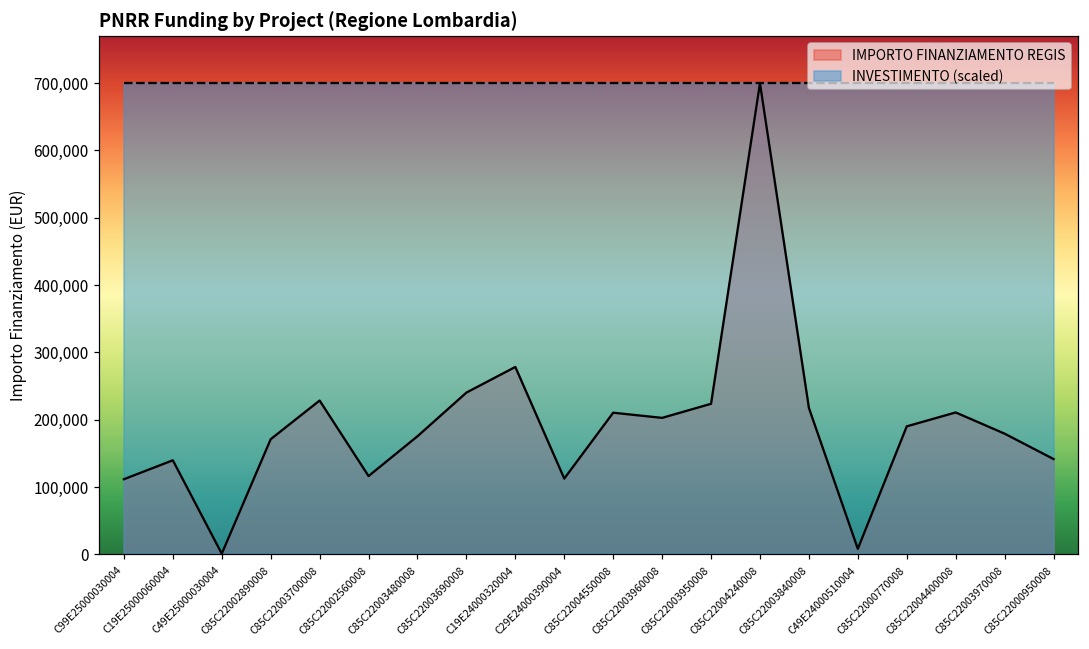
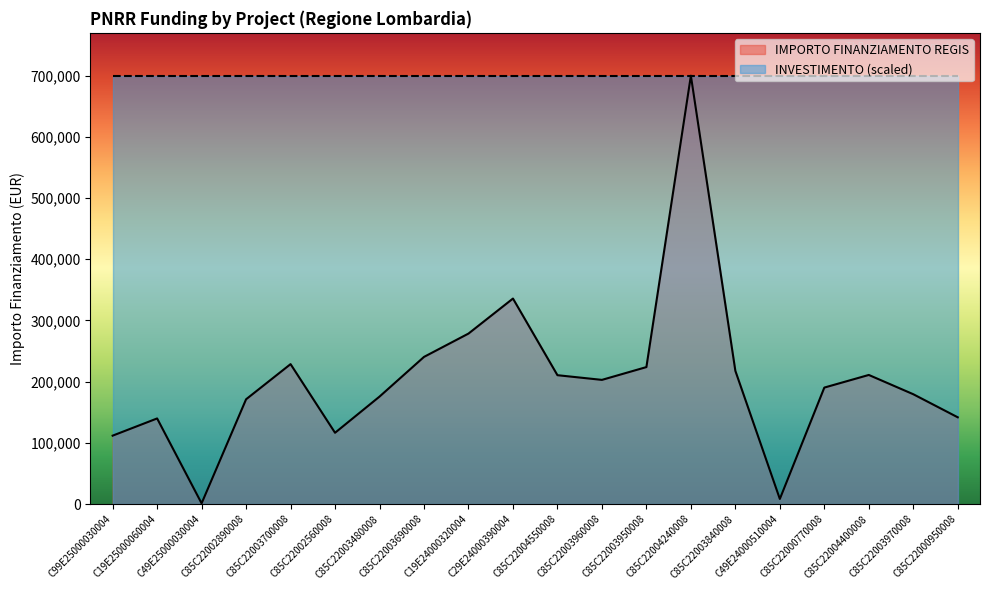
  {
    "IMPORTO FINANZIAMENTO REGIS": {
      "C99E25000030004": "110,000",
      "C19E25000060004": "140,000",
      "C49E25000030004": "0",
      "C85C22002890008": "170,000",
      "C85C22003700008": "230,000",
      "C85C22002560008": "120,000",
      "C85C22003480008": "180,000",
      "C85C22003690008": "240,000",
      "C19E24000320004": "280,000",
-     "C29E24000390004": "110,000",
+     "C29E24000390004": "340,000",
      "C85C22004550008": "210,000",
      "C85C22003960008": "200,000",
      "C85C22003950008": "220,000",
      "C85C22003840008": "220,000",
      "C49E24000510004": "10,000",
      "C85C22000770008": "190,000",
      "C85C22004400008": "210,000",
      "C85C22003970008": "180,000",
      "C85C22000950008": "140,000"
    },
    "INVESTIMENTO (scaled)": {
      "C99E25000030004": "700,000",
      "C19E25000060004": "700,000",
      "C49E25000030004": "700,000",
      "C85C22002890008": "700,000",
      "C85C22003700008": "700,000",
      "C85C22002560008": "700,000",
      "C85C22003480008": "700,000",
      "C85C22003690008": "700,000",
      "C19E24000320004": "700,000",
      "C29E24000390004": "700,000",
      "C85C22004550008": "700,000",
      "C85C22003960008": "700,000",
      "C85C22003950008": "700,000"
    }
  }
